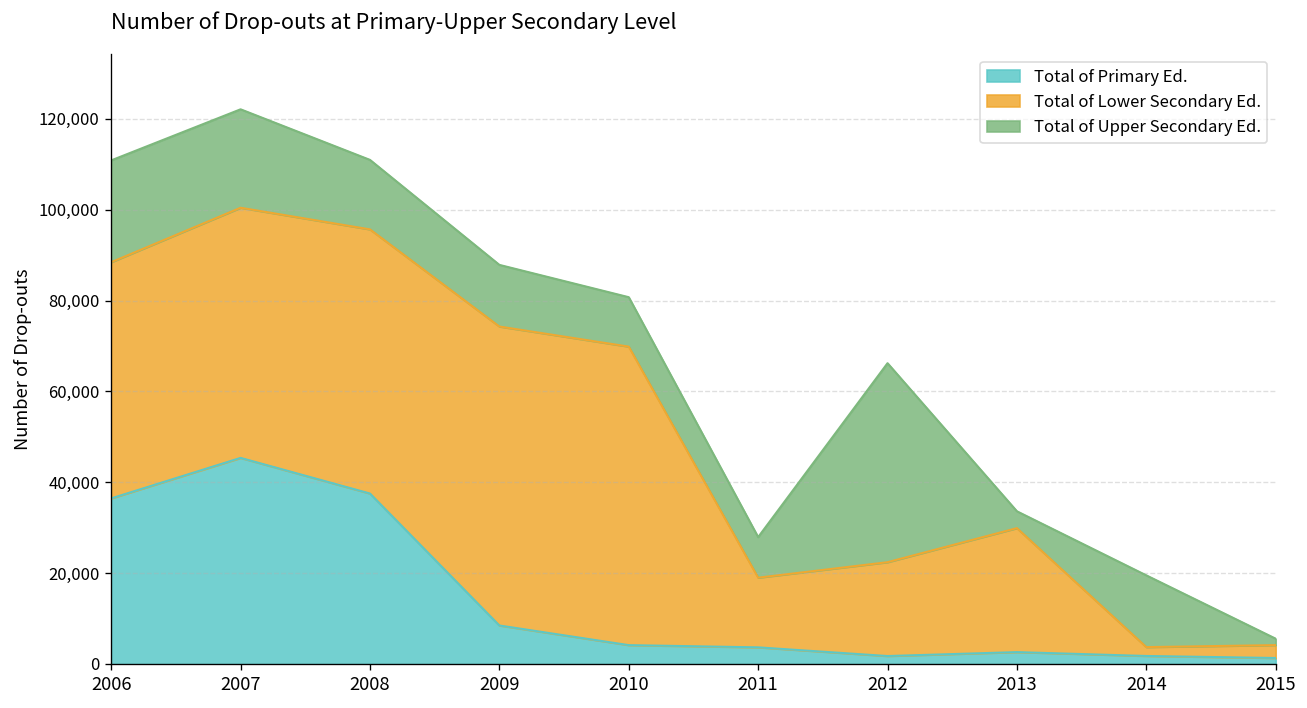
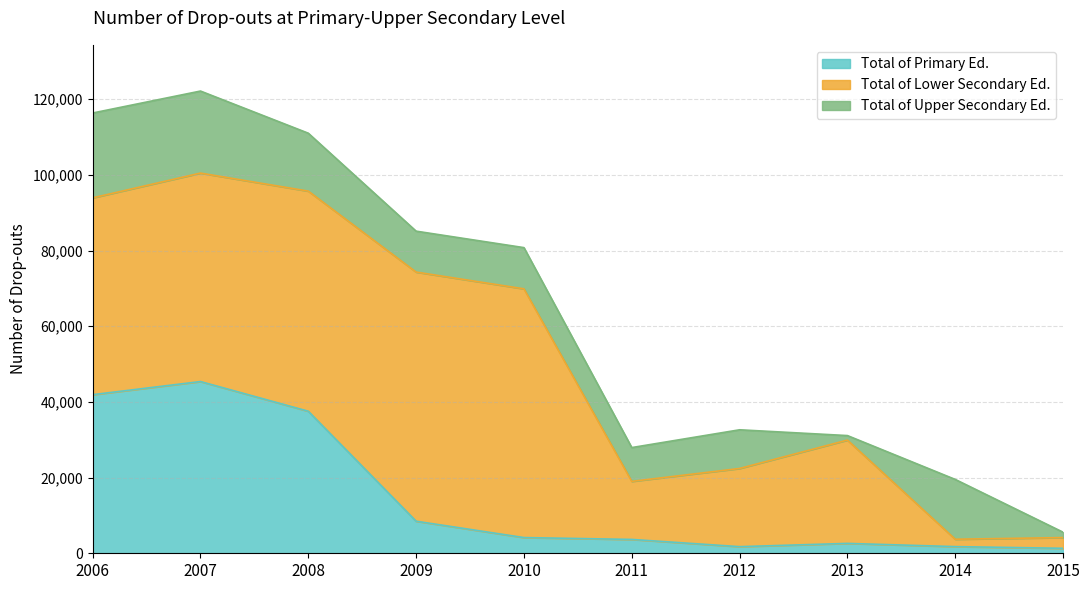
  {
    "Total of Primary Ed.": {
-     "2006": "36,000",
+     "2006": "42,000",
      "2007": "45,000",
      "2008": "38,000",
      "2009": "8,000",
      "2010": "4,000",
      "2011": "4,000",
      "2012": "2,000",
      "2013": "3,000",
      "2014": "2,000",
      "2015": "1,000"
    },
    "Total of Lower Secondary Ed.": {
      "2006": "52,000",
      "2007": "55,000",
      "2008": "58,000",
      "2009": "66,000",
      "2010": "66,000",
      "2011": "15,000",
      "2012": "21,000",
      "2013": "27,000",
      "2014": "2,000",
      "2015": "3,000"
    },
    "Total of Upper Secondary Ed.": {
      "2006": "22,000",
      "2007": "22,000",
      "2008": "15,000",
-     "2009": "14,000",
+     "2009": "11,000",
      "2010": "11,000",
      "2011": "9,000",
-     "2012": "44,000",
-     "2013": "4,000",
+     "2012": "10,000",
+     "2013": "1,000",
      "2014": "16,000",
      "2015": "1,000"
    }
  }
